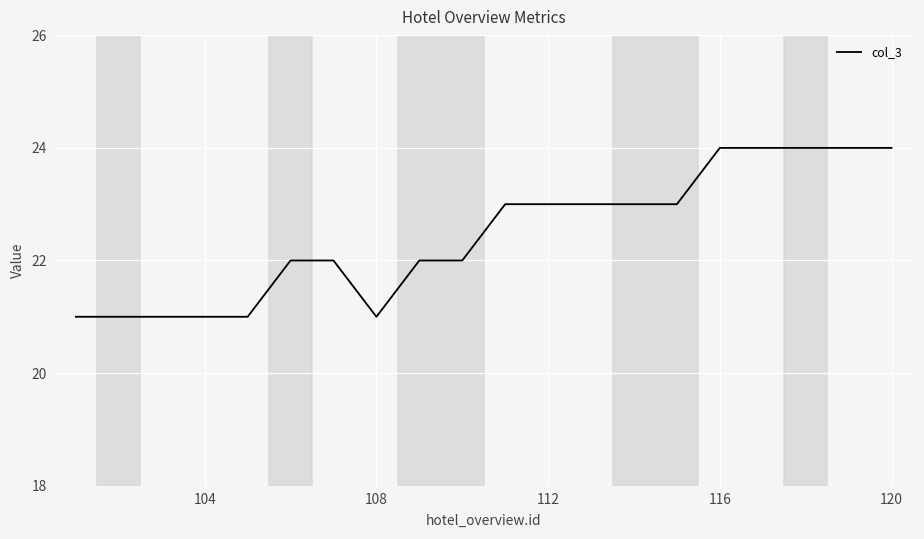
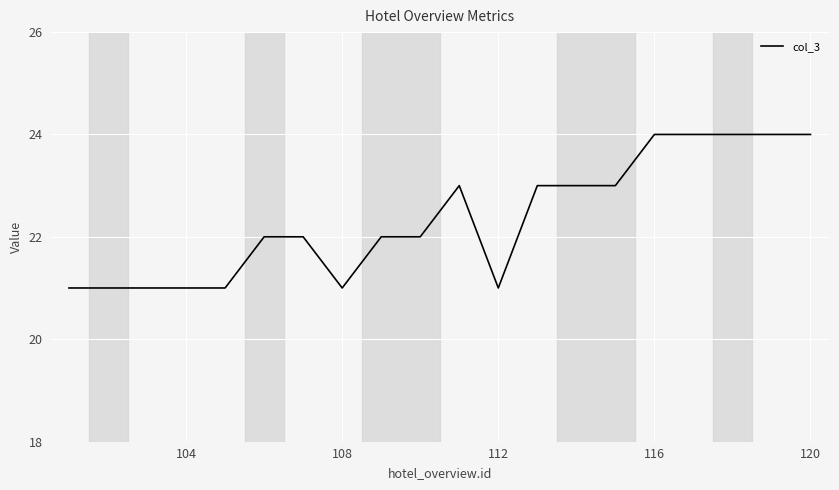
  {
    "104": 21,
    "108": 21,
-   "112": 23,
+   "112": 21,
    "116": 24,
    "120": 24
  }
